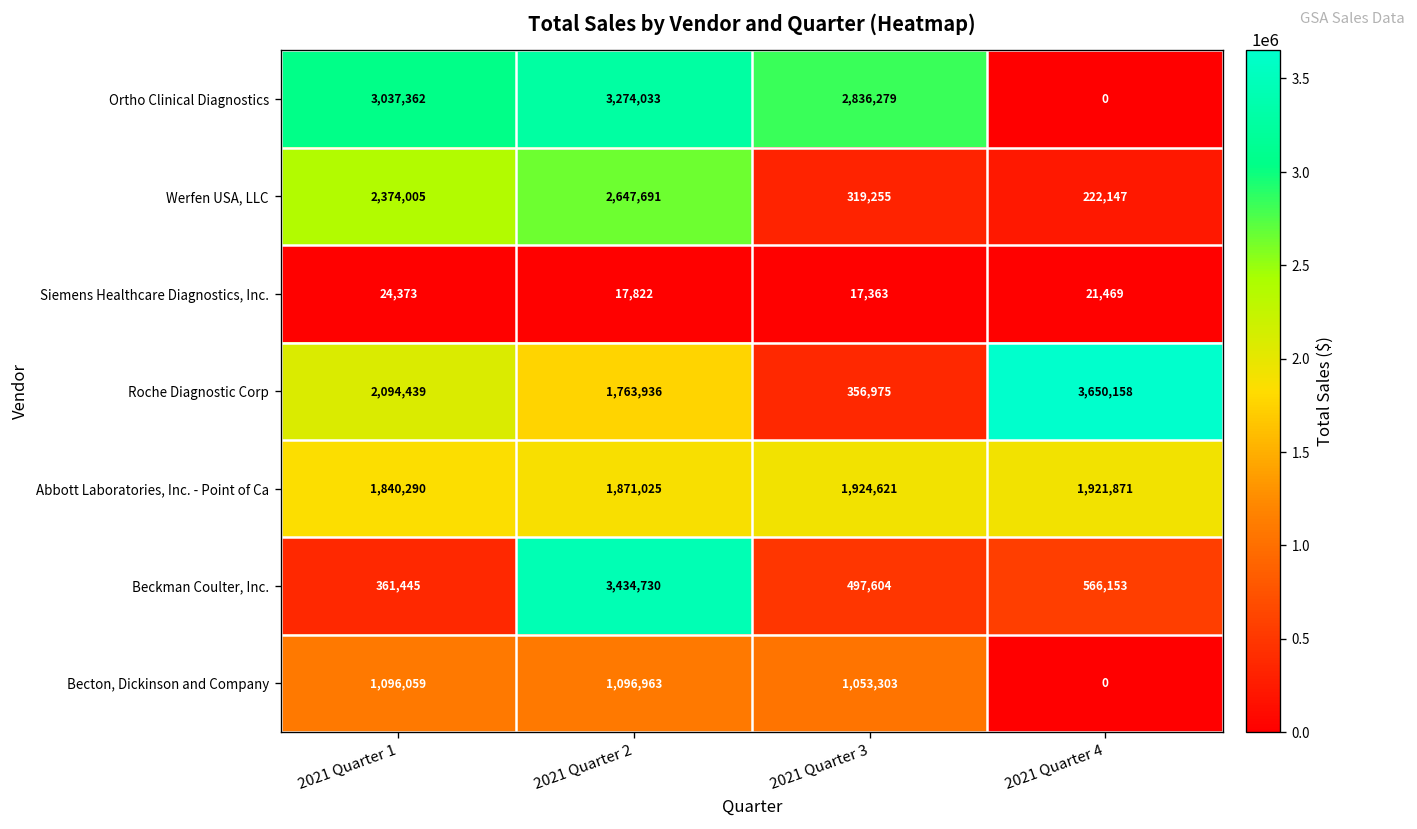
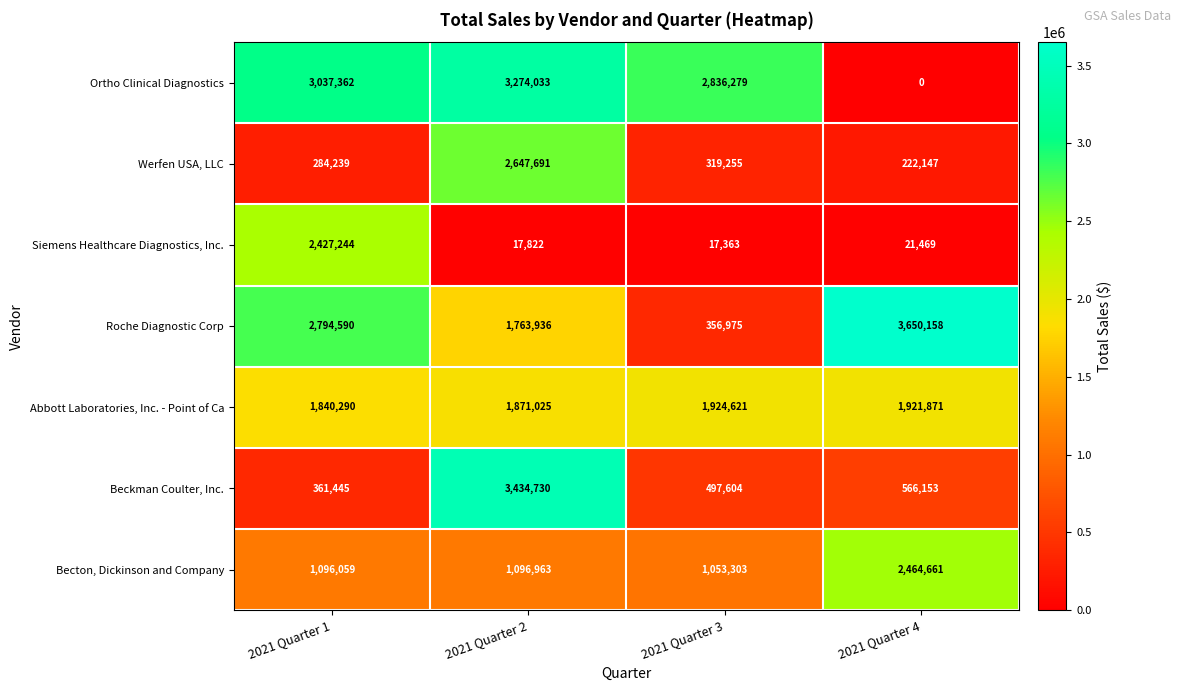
  {
    "Ortho Clinical Diagnostics": {
      "2021 Quarter 1": "3,037,362",
      "2021 Quarter 2": "3,274,033",
      "2021 Quarter 3": "2,836,279",
      "2021 Quarter 4": "0"
    },
    "Werfen USA, LLC": {
-     "2021 Quarter 1": "2,374,005",
+     "2021 Quarter 1": "284,239",
      "2021 Quarter 2": "2,647,691",
      "2021 Quarter 3": "319,255",
      "2021 Quarter 4": "222,147"
    },
    "Siemens Healthcare Diagnostics, Inc.": {
-     "2021 Quarter 1": "24,373",
+     "2021 Quarter 1": "2,427,244",
      "2021 Quarter 2": "17,822",
      "2021 Quarter 3": "17,363",
      "2021 Quarter 4": "21,469"
    },
    "Roche Diagnostic Corp": {
-     "2021 Quarter 1": "2,094,439",
+     "2021 Quarter 1": "2,794,590",
      "2021 Quarter 2": "1,763,936",
      "2021 Quarter 3": "356,975",
      "2021 Quarter 4": "3,650,158"
    },
    "Abbott Laboratories, Inc. - Point of Ca": {
      "2021 Quarter 1": "1,840,290",
      "2021 Quarter 2": "1,871,025",
      "2021 Quarter 3": "1,924,621",
      "2021 Quarter 4": "1,921,871"
    },
    "Beckman Coulter, Inc.": {
      "2021 Quarter 1": "361,445",
      "2021 Quarter 2": "3,434,730",
      "2021 Quarter 3": "497,604",
      "2021 Quarter 4": "566,153"
    },
    "Becton, Dickinson and Company": {
      "2021 Quarter 1": "1,096,059",
      "2021 Quarter 2": "1,096,963",
      "2021 Quarter 3": "1,053,303",
-     "2021 Quarter 4": "0"
+     "2021 Quarter 4": "2,464,661"
    }
  }
